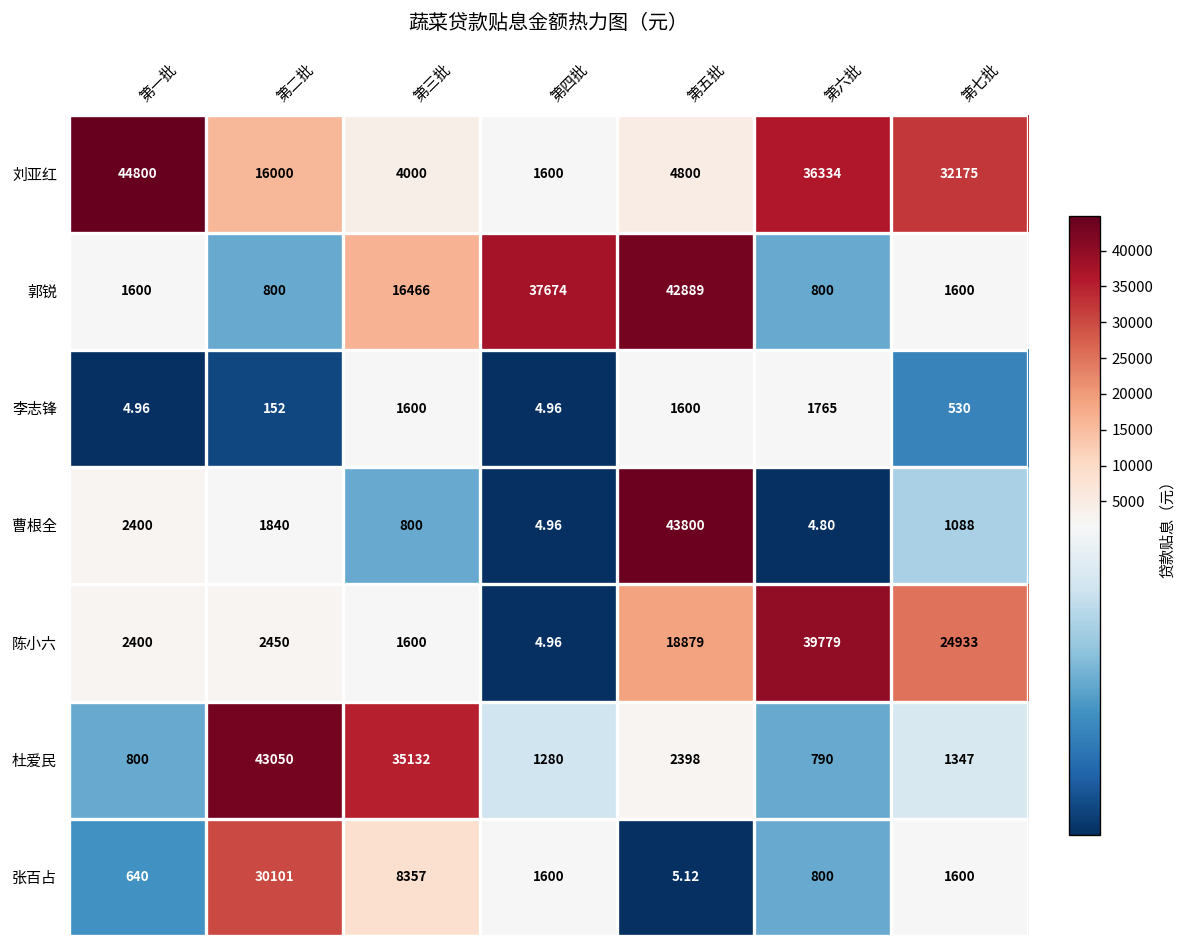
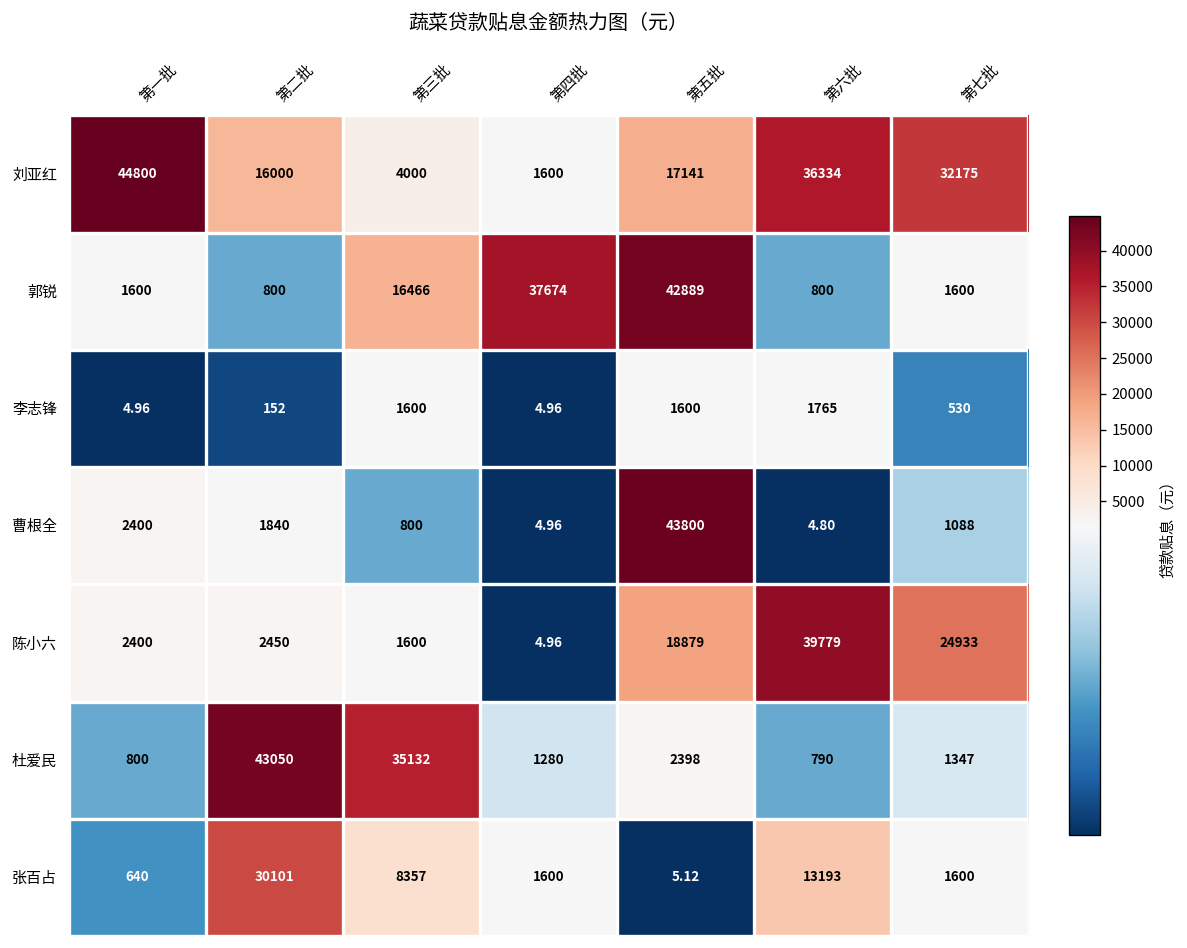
  {
    "刘亚红": {
      "第一批": 44800,
      "第二批": 16000,
      "第三批": 4000,
      "第四批": 1600,
-     "第五批": 4800,
+     "第五批": 17141,
      "第六批": 36334,
      "第七批": 32175
    },
    "郭锐": {
      "第一批": 1600,
      "第二批": 800,
      "第三批": 16466,
      "第四批": 37674,
      "第五批": 42889,
      "第六批": 800,
      "第七批": 1600
    },
    "李志锋": {
      "第一批": 4.96,
      "第二批": 152,
      "第三批": 1600,
      "第四批": 4.96,
      "第五批": 1600,
      "第六批": 1765,
      "第七批": 530
    },
    "曹根全": {
      "第一批": 2400,
      "第二批": 1840,
      "第三批": 800,
      "第四批": 4.96,
      "第五批": 43800,
      "第六批": 4.80,
      "第七批": 1088
    },
    "陈小六": {
      "第一批": 2400,
      "第二批": 2450,
      "第三批": 1600,
      "第四批": 4.96,
      "第五批": 18879,
      "第六批": 39779,
      "第七批": 24933
    },
    "杜爱民": {
      "第一批": 800,
      "第二批": 43050,
      "第三批": 35132,
      "第四批": 1280,
      "第五批": 2398,
      "第六批": 790,
      "第七批": 1347
    },
    "张百占": {
      "第一批": 640,
      "第二批": 30101,
      "第三批": 8357,
      "第四批": 1600,
      "第五批": 5.12,
-     "第六批": 800,
+     "第六批": 13193,
      "第七批": 1600
    }
  }
